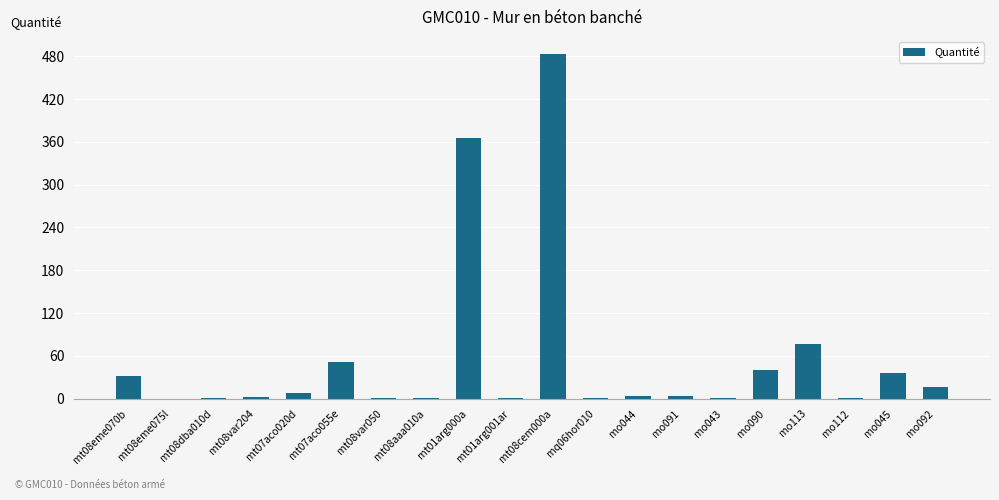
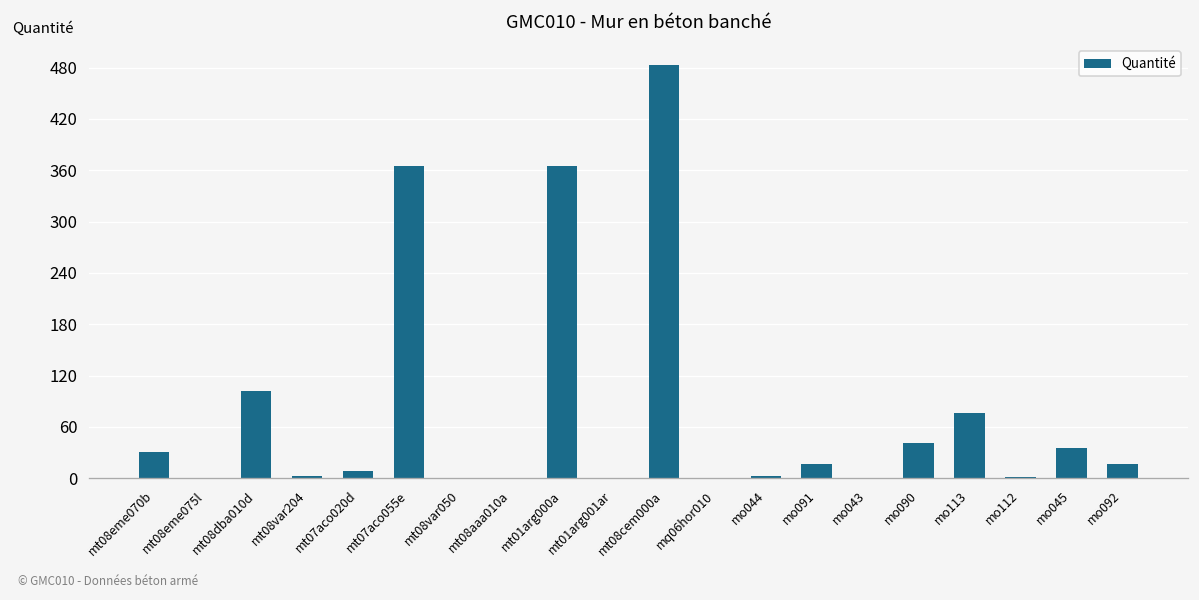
  {
    "mt08eme070b": 30,
-   "mt08dba010d": 0,
+   "mt08dba010d": 100,
    "mt07aco020d": 10,
-   "mt07aco055e": 50,
+   "mt07aco055e": 370,
    "mt01arg000a": 370,
    "mt08cem000a": 480,
-   "mo091": 0,
+   "mo091": 20,
    "mo090": 40,
    "mo113": 80,
    "mo045": 40,
    "mo092": 20
  }
